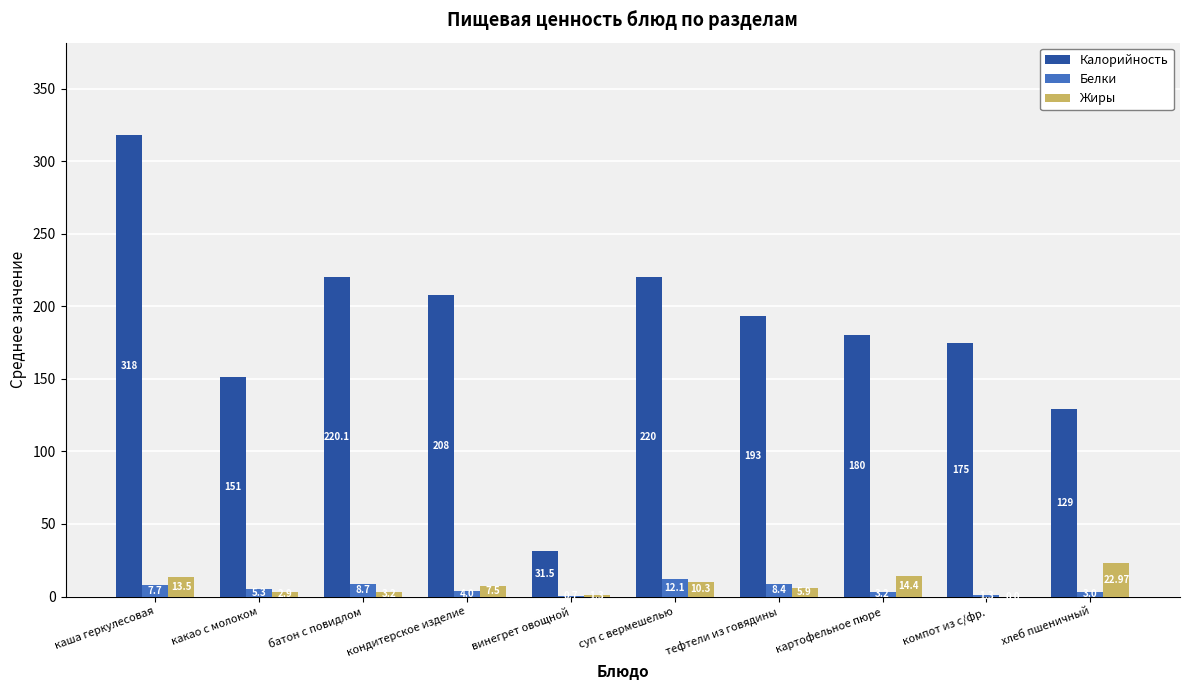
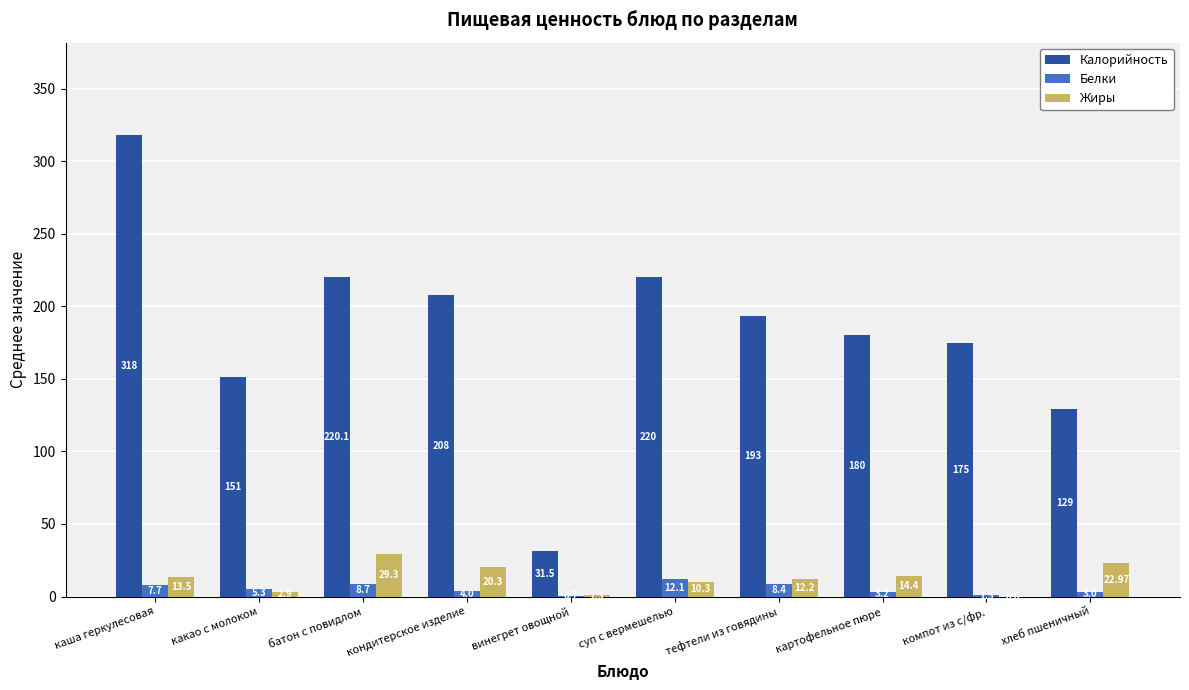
  {
    "Жиры": {
      "каша геркулесовая": 13.5,
-     "батон с повидлом": 3,
-     "кондитерское изделие": 7.5,
+     "батон с повидлом": 29,
+     "кондитерское изделие": 20.3,
      "суп с вермешелью": 10.3,
-     "тефтели из говядины": 5.9,
+     "тефтели из говядины": 12.2,
      "картофельное пюре": 14.4,
      "хлеб пшеничный": 22.97
    }
  }
